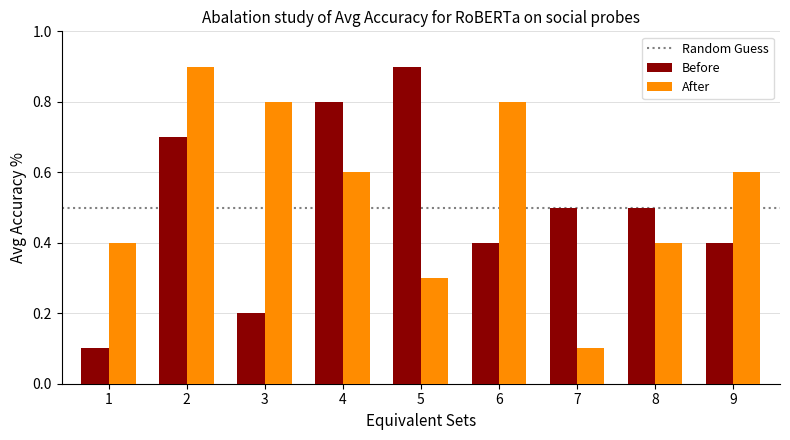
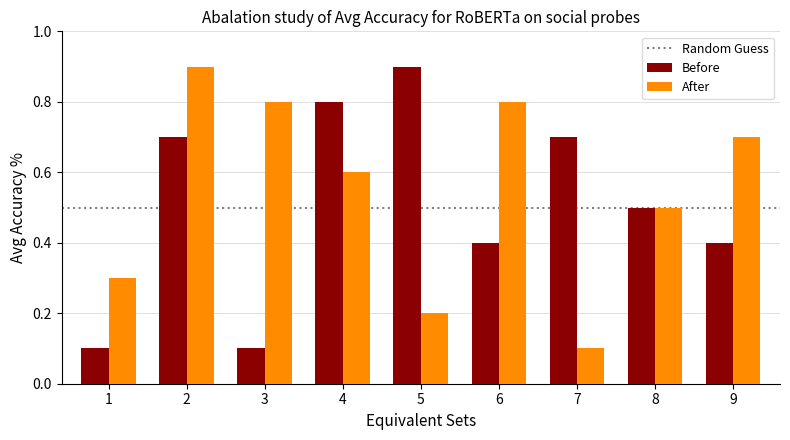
  {
    "Before": {
      "1": 0.10,
      "2": 0.70,
-     "3": 0.20,
+     "3": 0.10,
      "4": 0.80,
      "5": 0.90,
      "6": 0.40,
-     "7": 0.50,
+     "7": 0.70,
      "8": 0.50,
      "9": 0.40
    },
    "After": {
-     "1": 0.40,
+     "1": 0.30,
      "2": 0.90,
      "3": 0.80,
      "4": 0.60,
-     "5": 0.30,
+     "5": 0.20,
      "6": 0.80,
      "7": 0.10,
-     "8": 0.40,
-     "9": 0.60
+     "8": 0.50,
+     "9": 0.70
    }
  }
